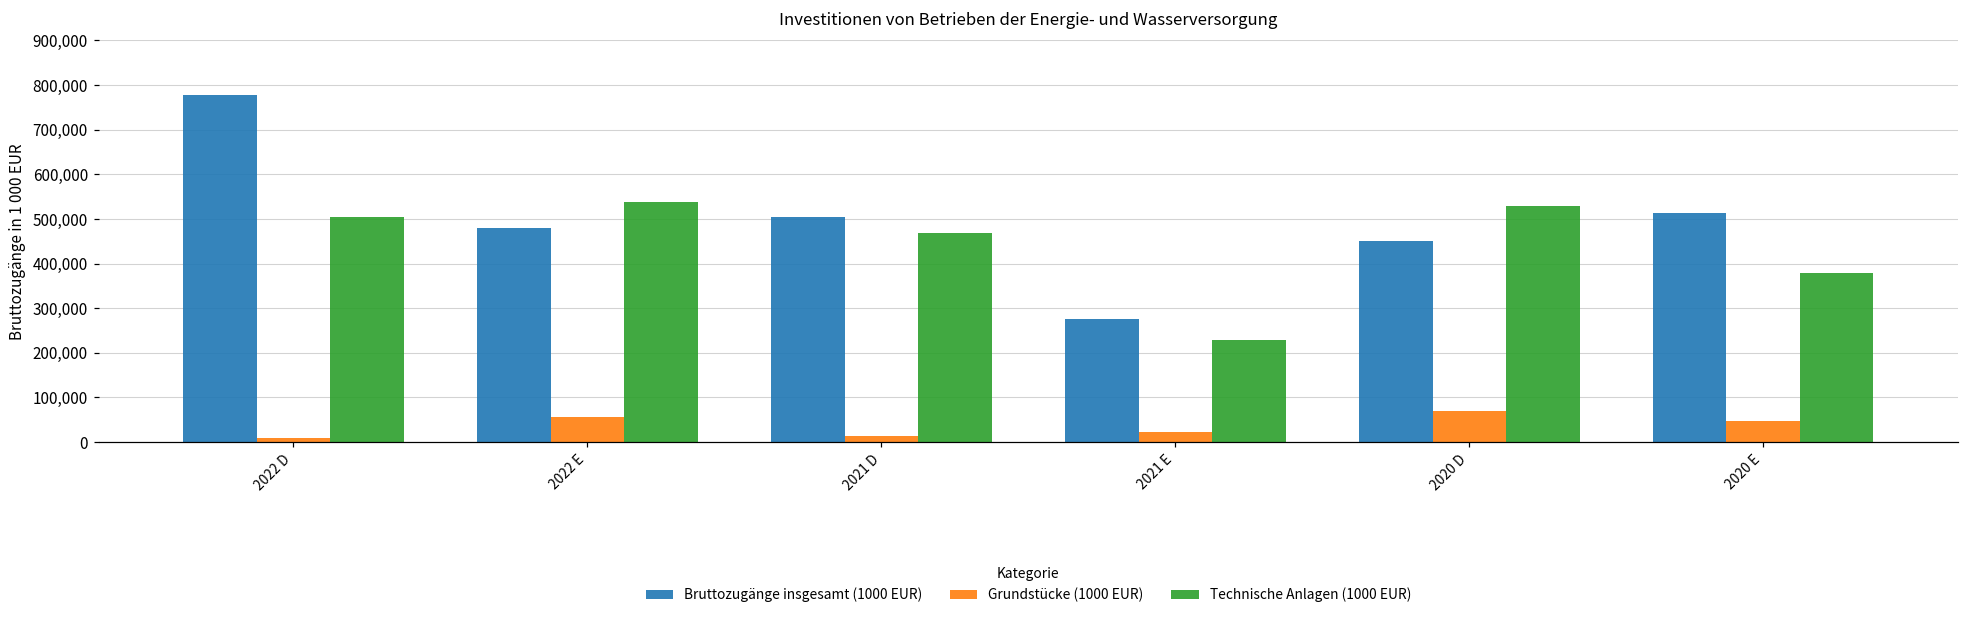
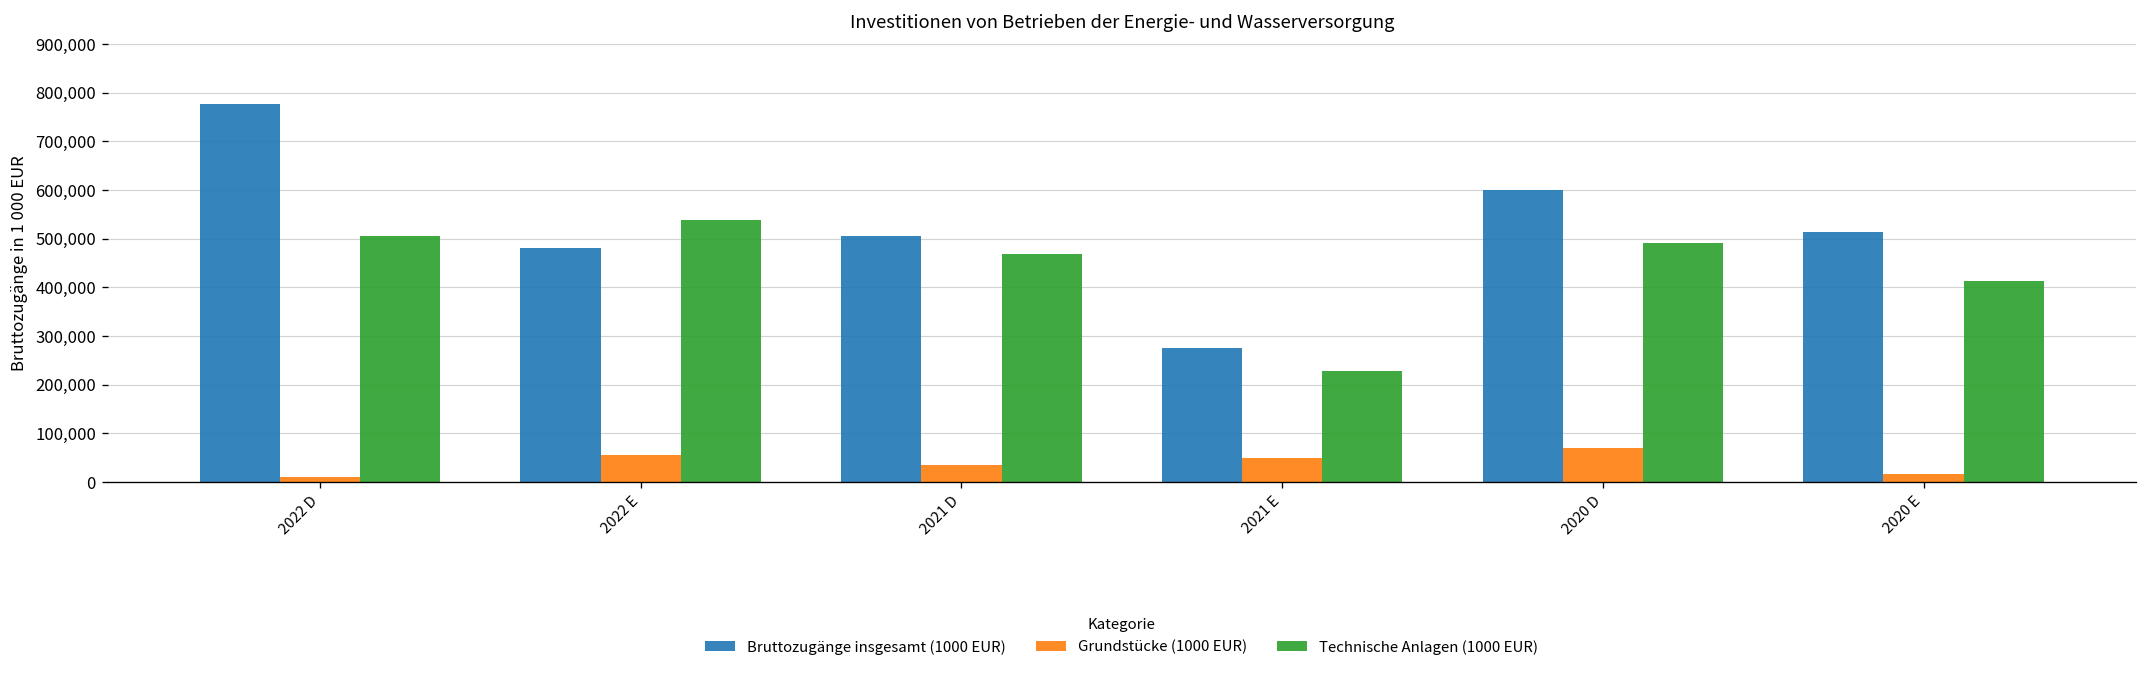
  {
    "Bruttozugänge insgesamt (1000 EUR)": {
      "2022 D": "780,000",
      "2022 E": "480,000",
      "2021 D": "500,000",
      "2021 E": "280,000",
-     "2020 D": "450,000",
+     "2020 D": "600,000",
      "2020 E": "510,000"
    },
    "Grundstücke (1000 EUR)": {
      "2022 D": "10,000",
      "2022 E": "60,000",
-     "2021 D": "10,000",
-     "2021 E": "20,000",
+     "2021 D": "40,000",
+     "2021 E": "50,000",
      "2020 D": "70,000",
-     "2020 E": "50,000"
+     "2020 E": "20,000"
    },
    "Technische Anlagen (1000 EUR)": {
      "2022 D": "500,000",
      "2022 E": "540,000",
      "2021 D": "470,000",
      "2021 E": "230,000",
-     "2020 D": "530,000",
-     "2020 E": "380,000"
+     "2020 D": "490,000",
+     "2020 E": "410,000"
    }
  }
